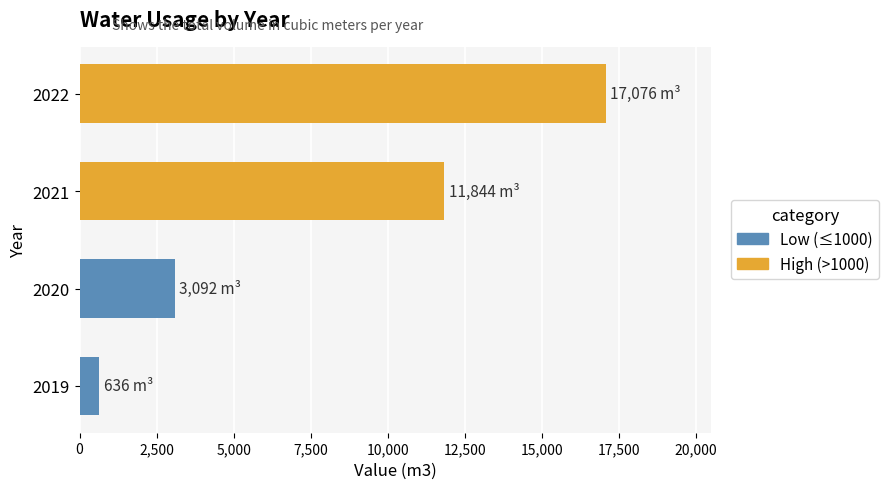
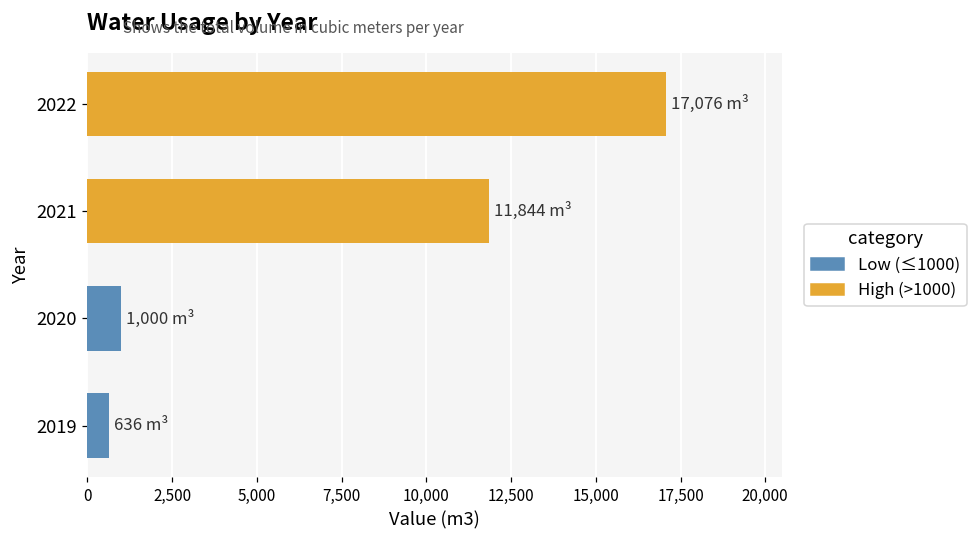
  {
    "2022": "17,076",
    "2021": "11,844",
-   "2020": "3,092",
+   "2020": "1,000",
    "2019": "636"
  }
